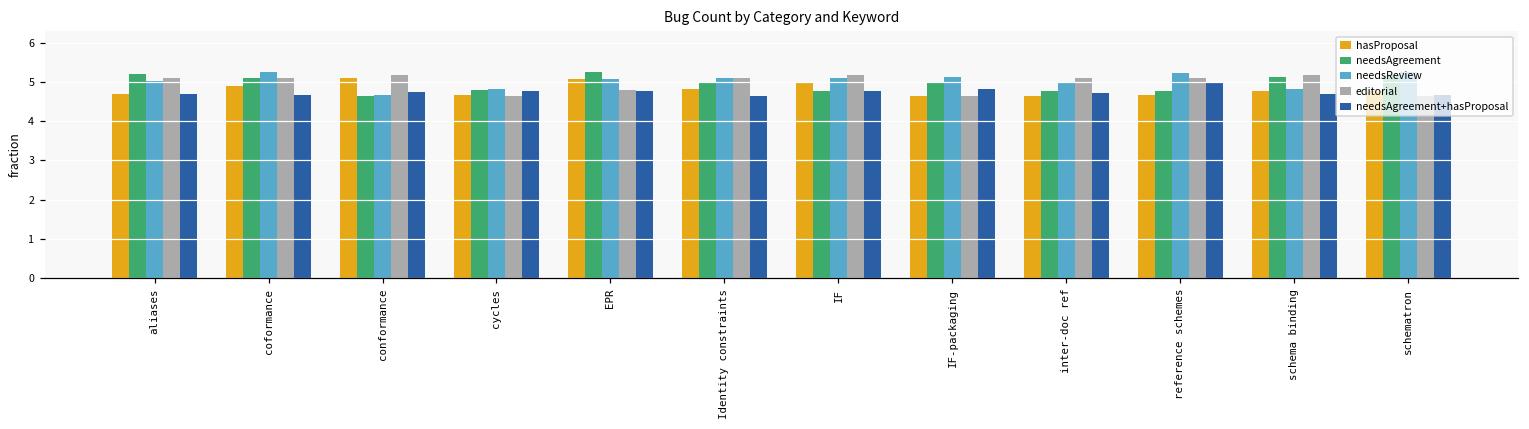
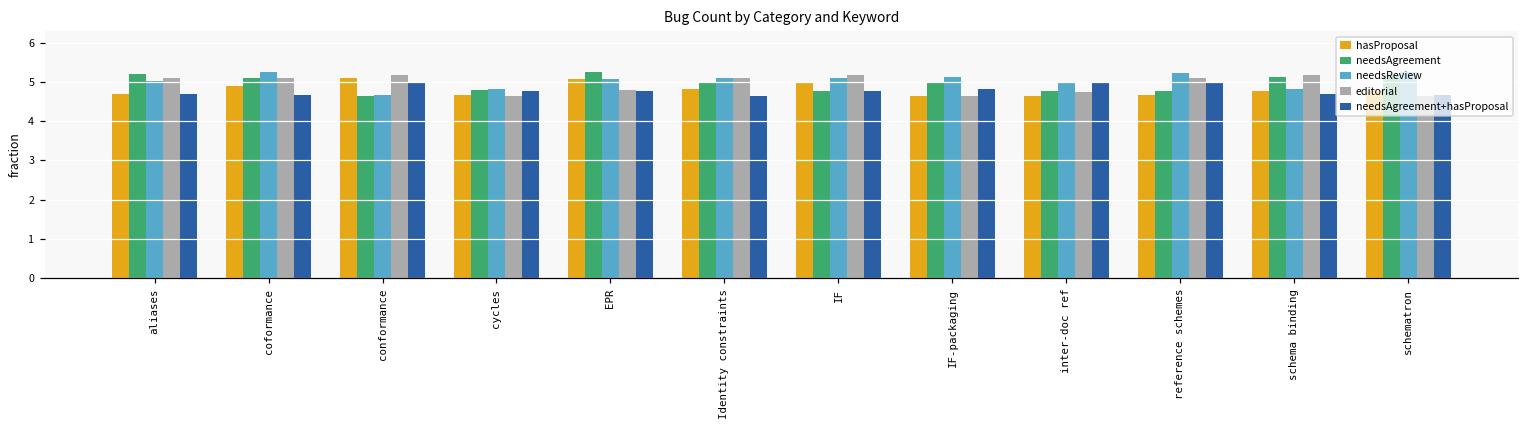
  {
    "hasProposal": {
      "aliases": 4.7,
      "coformance": 4.9,
      "conformance": 5.1,
      "cycles": 4.7,
      "EPR": 5.1,
      "Identity constraints": 4.8,
      "IF": 5.0,
      "IF-packaging": 4.6,
      "inter-doc ref": 4.6,
      "reference schemes": 4.7,
      "schema binding": 4.8
    },
    "needsAgreement": {
      "aliases": 5.2,
      "coformance": 5.1,
      "conformance": 4.6,
      "cycles": 4.8,
      "EPR": 5.2,
      "Identity constraints": 5.0,
      "IF": 4.8,
      "IF-packaging": 5.0,
      "inter-doc ref": 4.8,
      "reference schemes": 4.8,
      "schema binding": 5.1
    },
    "needsReview": {
      "aliases": 5.0,
      "coformance": 5.2,
      "conformance": 4.7,
      "cycles": 4.8,
      "EPR": 5.1,
      "Identity constraints": 5.1,
      "IF": 5.1,
      "IF-packaging": 5.1,
      "inter-doc ref": 5.0,
      "reference schemes": 5.2,
      "schema binding": 4.8
    },
    "editorial": {
      "aliases": 5.1,
      "coformance": 5.1,
      "conformance": 5.2,
      "cycles": 4.6,
      "EPR": 4.8,
      "Identity constraints": 5.1,
      "IF": 5.2,
      "IF-packaging": 4.6,
-     "inter-doc ref": 5.1,
+     "inter-doc ref": 4.7,
      "reference schemes": 5.1,
      "schema binding": 5.2
    },
    "needsAgreement+hasProposal": {
      "aliases": 4.7,
      "coformance": 4.7,
-     "conformance": 4.7,
+     "conformance": 5.0,
      "cycles": 4.8,
      "EPR": 4.8,
      "Identity constraints": 4.6,
      "IF": 4.8,
      "IF-packaging": 4.8,
-     "inter-doc ref": 4.7,
+     "inter-doc ref": 5.0,
      "reference schemes": 5.0,
      "schema binding": 4.7
    }
  }
